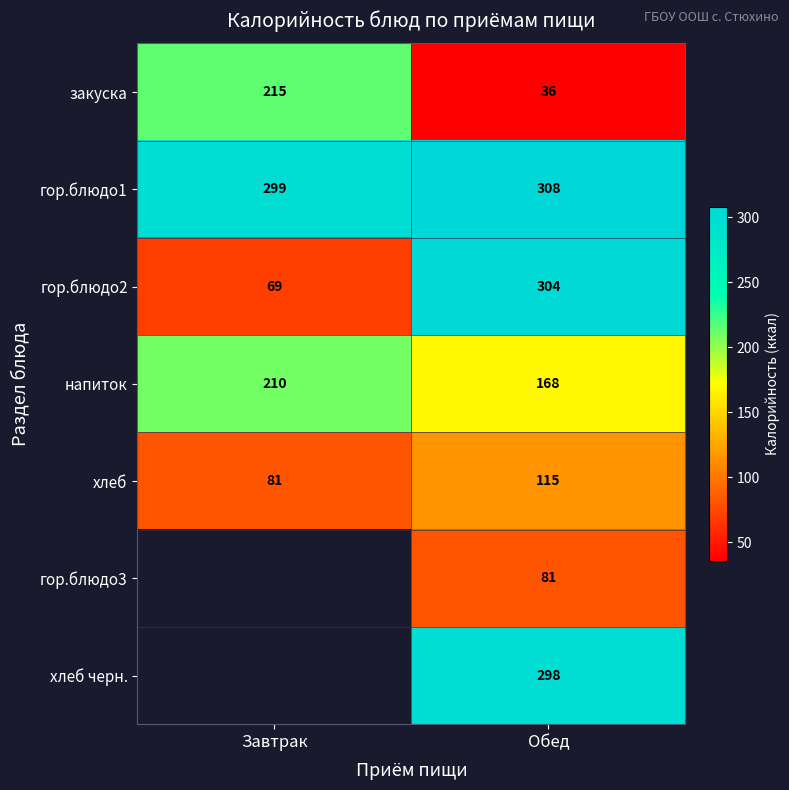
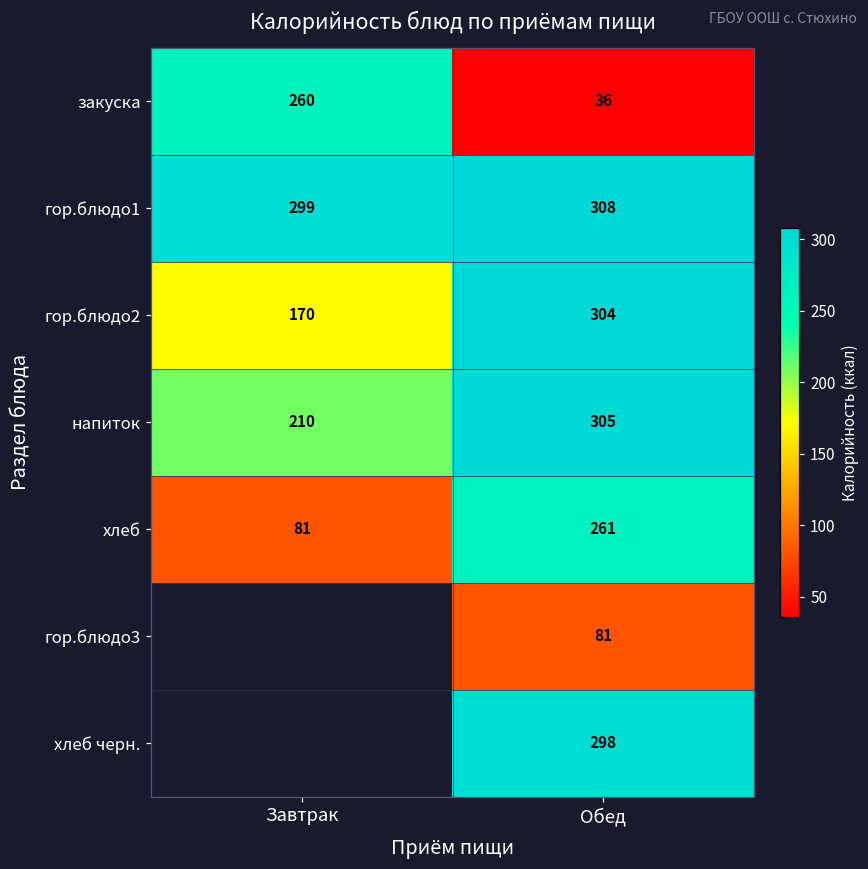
  {
    "закуска": {
-     "Завтрак": 215,
+     "Завтрак": 260,
      "Обед": 36
    },
    "гор.блюдо1": {
      "Завтрак": 299,
      "Обед": 308
    },
    "гор.блюдо2": {
-     "Завтрак": 69,
+     "Завтрак": 170,
      "Обед": 304
    },
    "напиток": {
      "Завтрак": 210,
-     "Обед": 168
+     "Обед": 305
    },
    "хлеб": {
      "Завтрак": 81,
-     "Обед": 115
+     "Обед": 261
    },
    "гор.блюдо3": {
      "Обед": 81
    },
    "хлеб черн.": {
      "Обед": 298
    }
  }
